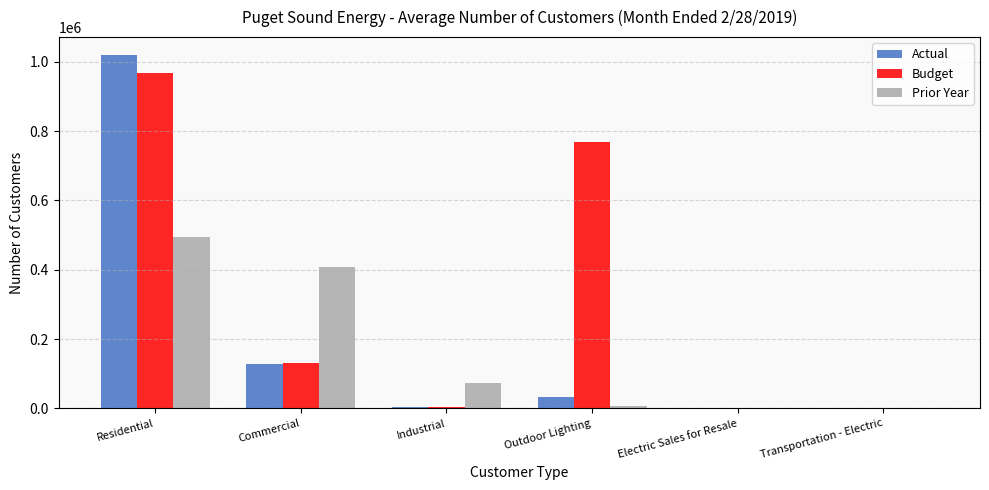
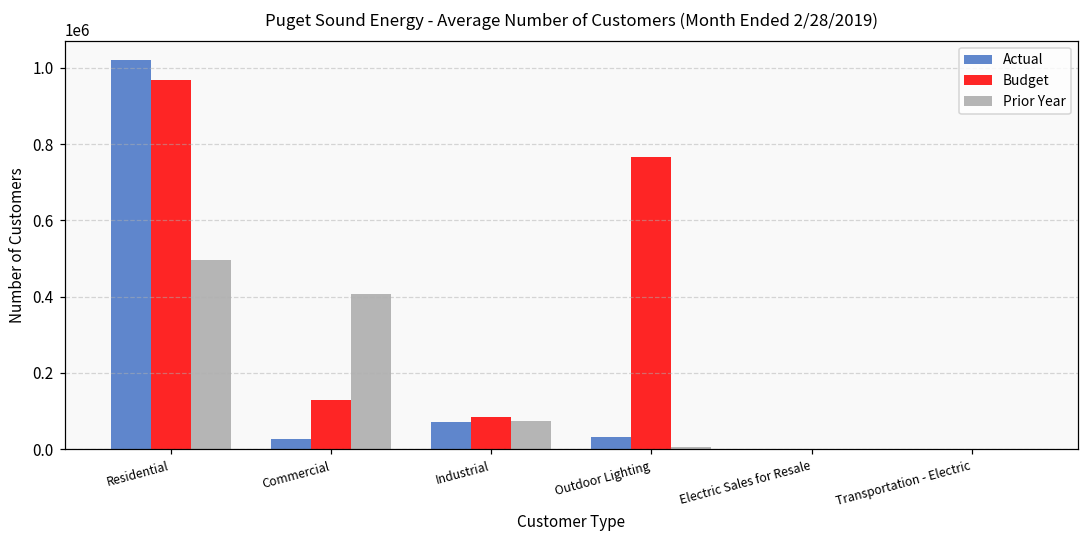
  {
    "Actual": {
      "Residential": 1020000,
-     "Commercial": 130000,
-     "Industrial": 0,
+     "Commercial": 30000,
+     "Industrial": 70000,
      "Outdoor Lighting": 30000
    },
    "Budget": {
      "Residential": 970000,
      "Commercial": 130000,
-     "Industrial": 0,
+     "Industrial": 80000,
      "Outdoor Lighting": 770000
    },
    "Prior Year": {
      "Residential": 500000,
      "Commercial": 410000,
      "Industrial": 70000
    }
  }
